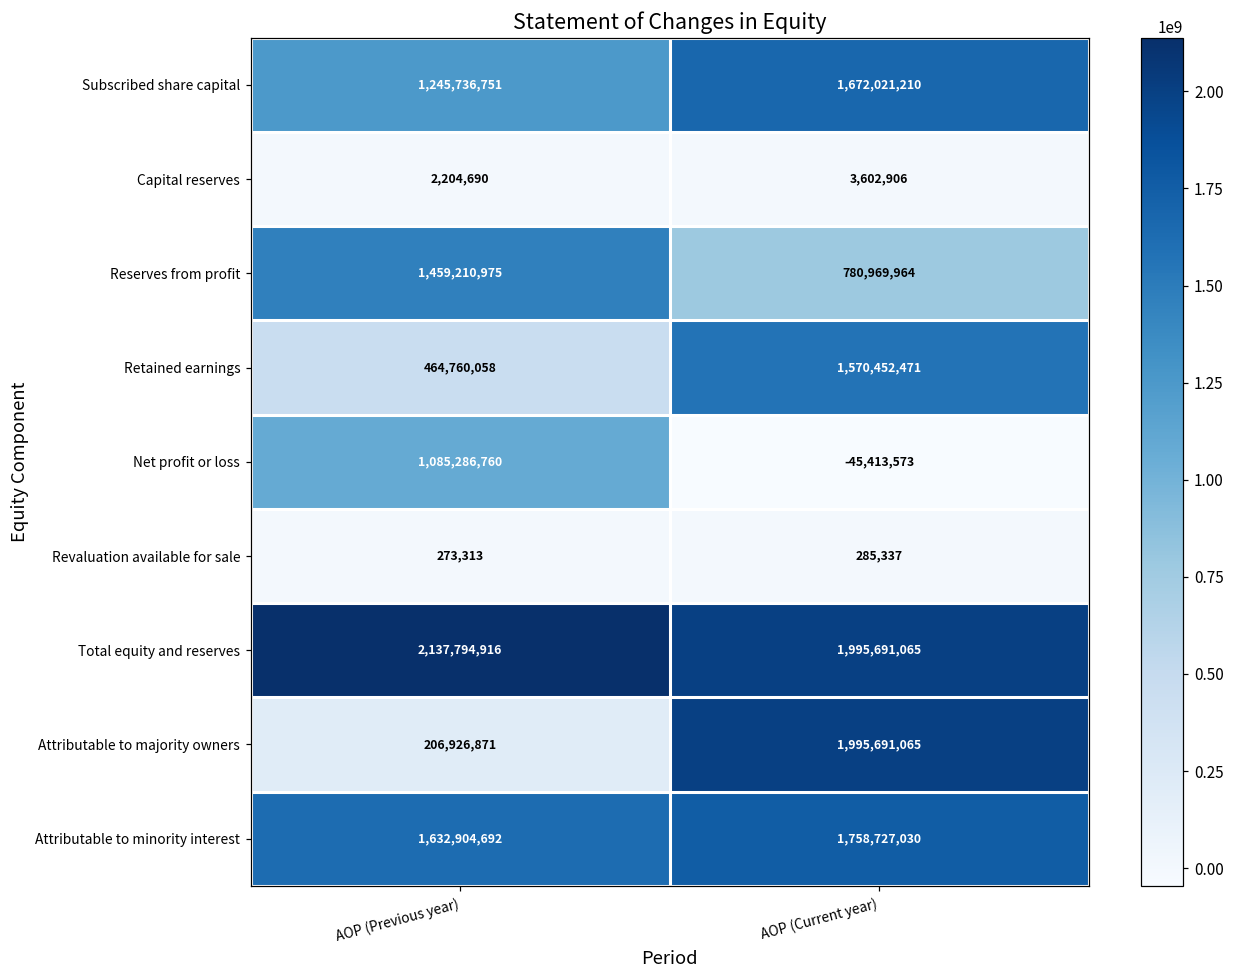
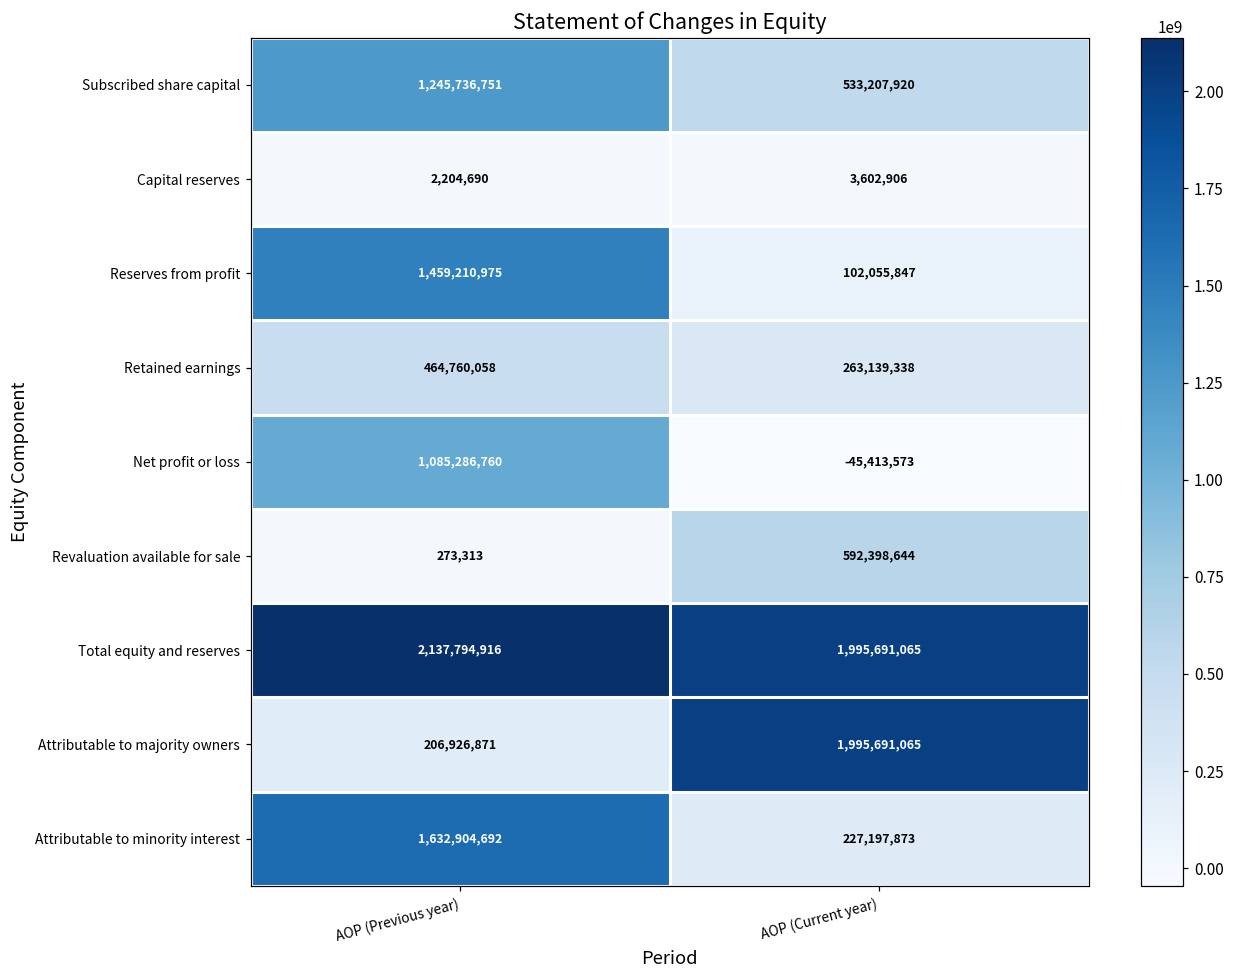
  {
    "Subscribed share capital": {
      "AOP (Previous year)": "1,245,736,751",
-     "AOP (Current year)": "1,672,021,210"
+     "AOP (Current year)": "533,207,920"
    },
    "Capital reserves": {
      "AOP (Previous year)": "2,204,690",
      "AOP (Current year)": "3,602,906"
    },
    "Reserves from profit": {
      "AOP (Previous year)": "1,459,210,975",
-     "AOP (Current year)": "780,969,964"
+     "AOP (Current year)": "102,055,847"
    },
    "Retained earnings": {
      "AOP (Previous year)": "464,760,058",
-     "AOP (Current year)": "1,570,452,471"
+     "AOP (Current year)": "263,139,338"
    },
    "Net profit or loss": {
      "AOP (Previous year)": "1,085,286,760",
      "AOP (Current year)": "-45,413,573"
    },
    "Revaluation available for sale": {
      "AOP (Previous year)": "273,313",
-     "AOP (Current year)": "285,337"
+     "AOP (Current year)": "592,398,644"
    },
    "Total equity and reserves": {
      "AOP (Previous year)": "2,137,794,916",
      "AOP (Current year)": "1,995,691,065"
    },
    "Attributable to majority owners": {
      "AOP (Previous year)": "206,926,871",
      "AOP (Current year)": "1,995,691,065"
    },
    "Attributable to minority interest": {
      "AOP (Previous year)": "1,632,904,692",
-     "AOP (Current year)": "1,758,727,030"
+     "AOP (Current year)": "227,197,873"
    }
  }
